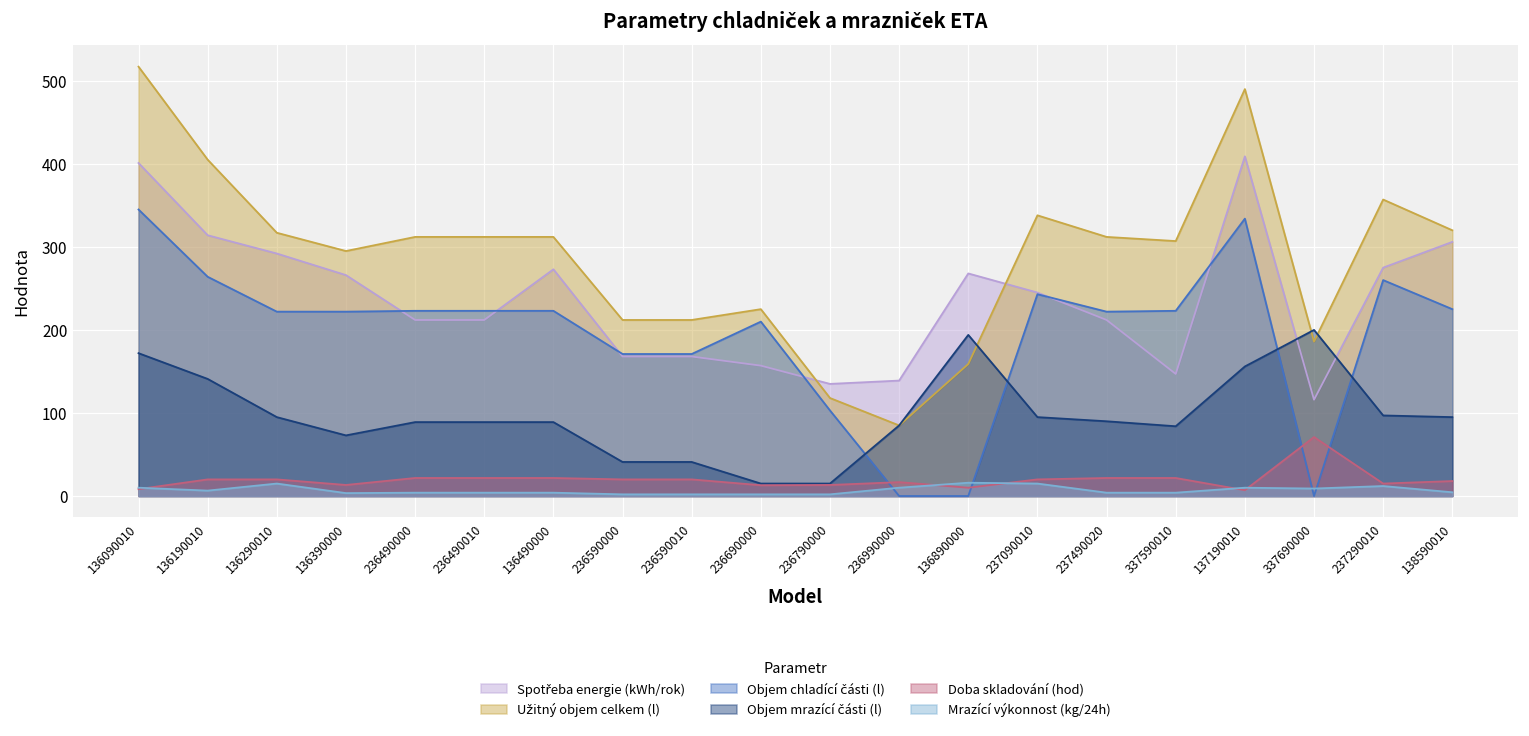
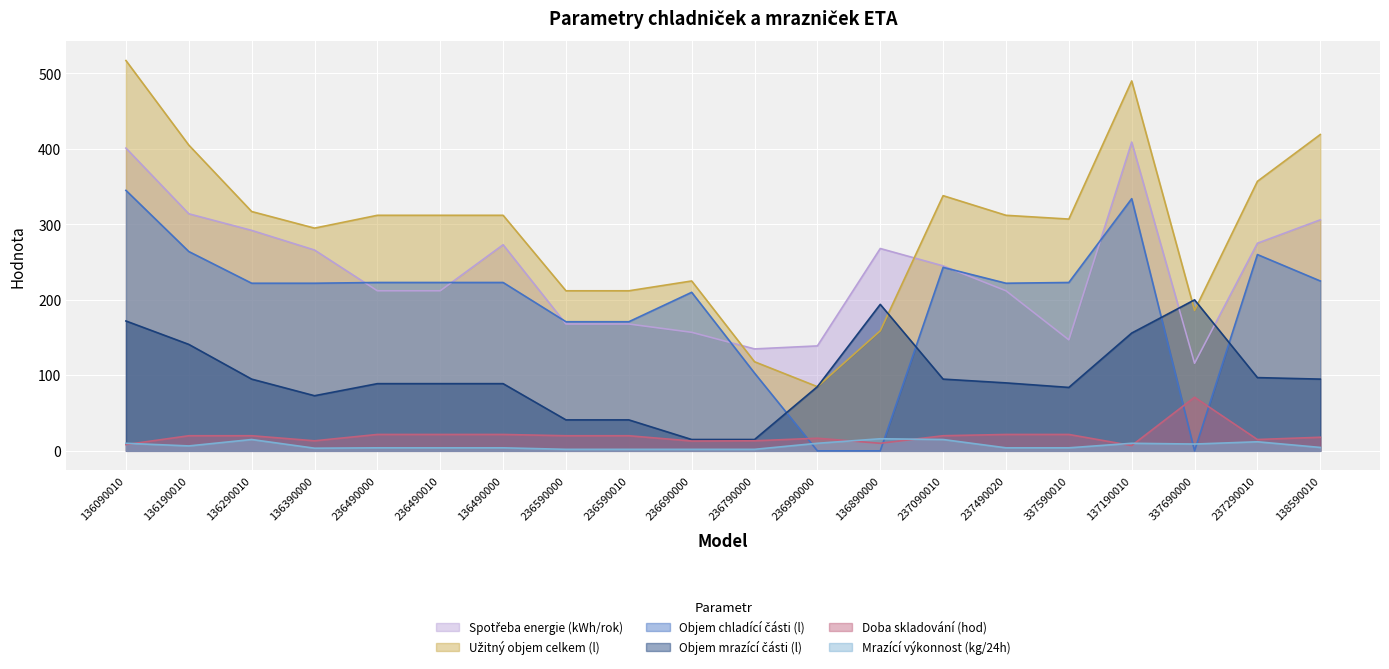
  {
    "Užitný objem celkem (l)": {
      "136090010": 520,
      "136190010": 410,
      "136290010": 320,
      "136390000": 300,
      "236490000": 310,
      "236490010": 310,
      "136490000": 310,
      "236590000": 210,
      "236590010": 210,
      "236690000": 230,
      "236790000": 120,
      "136890000": 160,
      "237090010": 340,
      "237490020": 310,
      "337590010": 310,
      "137190010": 490,
      "337690000": 190,
      "237290010": 360,
-     "138590010": 320
+     "138590010": 420
    },
    "Objem mrazící části (l)": {
      "136090010": 170,
      "136190010": 140,
      "136290010": 100,
      "136390000": 70,
      "236490000": 90,
      "236490010": 90,
      "136490000": 90,
      "236590000": 40,
      "236590010": 40,
      "136890000": 190,
      "237090010": 100,
      "237490020": 90,
      "337590010": 80,
      "137190010": 160,
      "337690000": 200,
      "237290010": 100,
      "138590010": 100
    },
    "Doba skladování (hod)": {
      "136190010": 20,
      "136290010": 20,
      "136390000": 10,
      "236490000": 20,
      "236490010": 20,
      "136490000": 20,
      "236590000": 20,
      "236590010": 20,
      "236990000": 20,
      "136890000": 10,
      "237090010": 20,
      "237490020": 20,
      "337590010": 20,
      "337690000": 70,
      "138590010": 20
    }
  }
